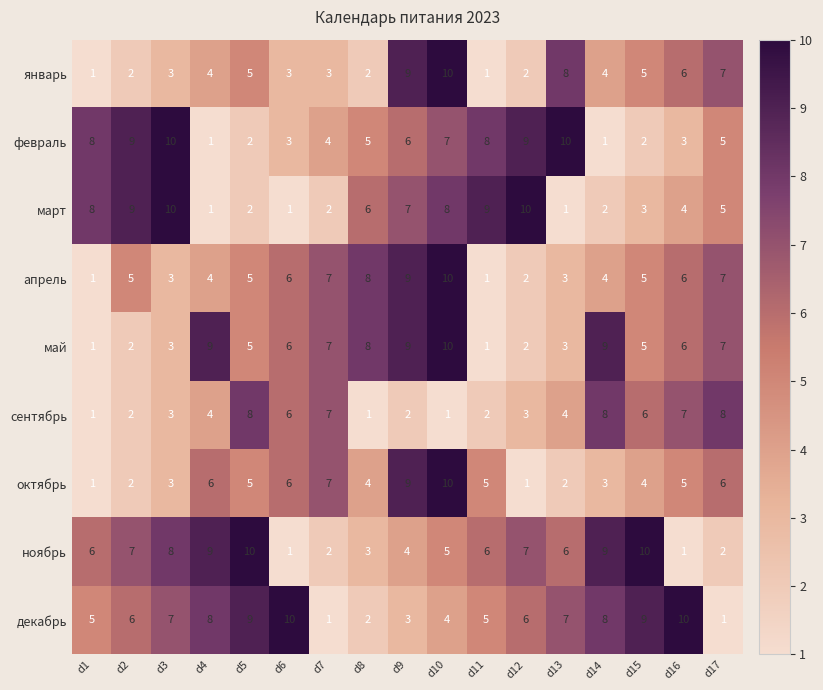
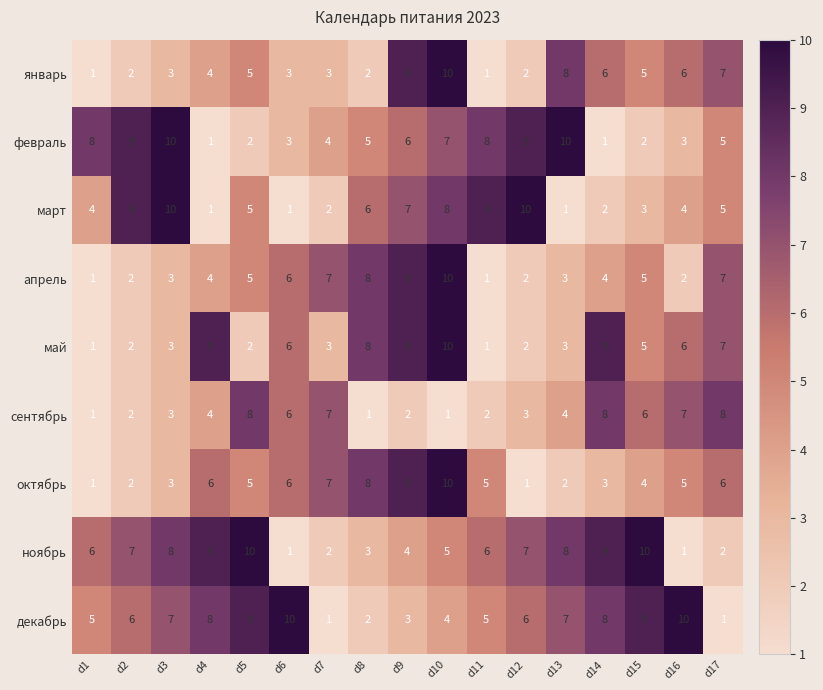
  {
    "январь": {
      "d2": 2,
      "d3": 3,
      "d4": 4,
      "d5": 5,
      "d6": 3,
      "d7": 3,
      "d8": 2,
      "d12": 2,
      "d13": 8,
-     "d14": 4,
+     "d14": 6,
      "d15": 5,
      "d16": 6,
      "d17": 7
    },
    "февраль": {
      "d1": 8,
      "d5": 2,
      "d6": 3,
      "d7": 4,
      "d8": 5,
      "d9": 6,
      "d10": 7,
      "d11": 8,
      "d15": 2,
      "d16": 3,
      "d17": 5
    },
    "март": {
-     "d1": 8,
-     "d5": 2,
+     "d1": 4,
+     "d5": 5,
      "d7": 2,
      "d8": 6,
      "d9": 7,
      "d10": 8,
      "d14": 2,
      "d15": 3,
      "d16": 4,
      "d17": 5
    },
    "апрель": {
-     "d2": 5,
+     "d2": 2,
      "d3": 3,
      "d4": 4,
      "d5": 5,
      "d6": 6,
      "d7": 7,
      "d8": 8,
      "d12": 2,
      "d13": 3,
      "d14": 4,
      "d15": 5,
-     "d16": 6,
+     "d16": 2,
      "d17": 7
    },
    "май": {
      "d2": 2,
      "d3": 3,
-     "d5": 5,
+     "d5": 2,
      "d6": 6,
-     "d7": 7,
+     "d7": 3,
      "d8": 8,
      "d12": 2,
      "d13": 3,
      "d15": 5,
      "d16": 6,
      "d17": 7
    },
    "сентябрь": {
      "d2": 2,
      "d3": 3,
      "d4": 4,
      "d5": 8,
      "d6": 6,
      "d7": 7,
      "d9": 2,
      "d11": 2,
      "d12": 3,
      "d13": 4,
      "d14": 8,
      "d15": 6,
      "d16": 7,
      "d17": 8
    },
    "октябрь": {
      "d2": 2,
      "d3": 3,
      "d4": 6,
      "d5": 5,
      "d6": 6,
      "d7": 7,
-     "d8": 4,
+     "d8": 8,
      "d11": 5,
      "d13": 2,
      "d14": 3,
      "d15": 4,
      "d16": 5,
      "d17": 6
    },
    "ноябрь": {
      "d1": 6,
      "d2": 7,
      "d3": 8,
      "d7": 2,
      "d8": 3,
      "d9": 4,
      "d10": 5,
      "d11": 6,
      "d12": 7,
-     "d13": 6,
+     "d13": 8,
      "d17": 2
    },
    "декабрь": {
      "d1": 5,
      "d2": 6,
      "d3": 7,
      "d4": 8,
      "d8": 2,
      "d9": 3,
      "d10": 4,
      "d11": 5,
      "d12": 6,
      "d13": 7,
      "d14": 8
    }
  }
